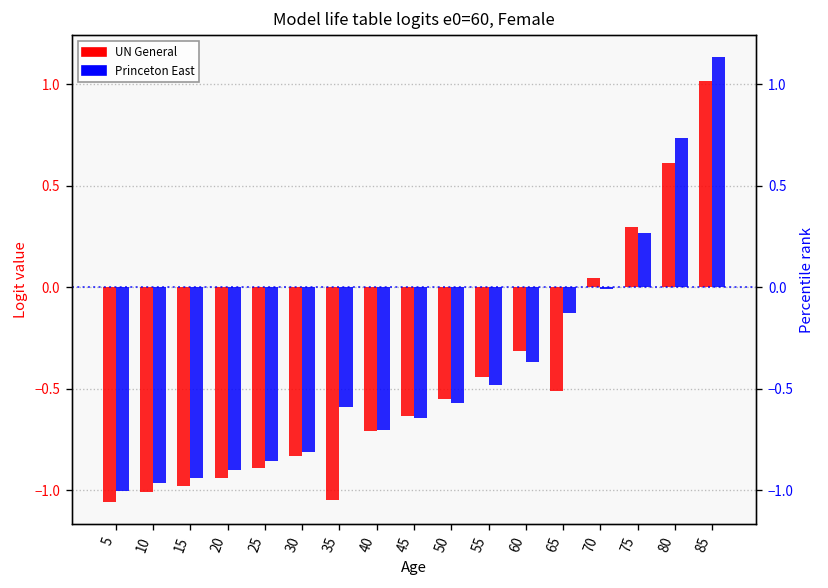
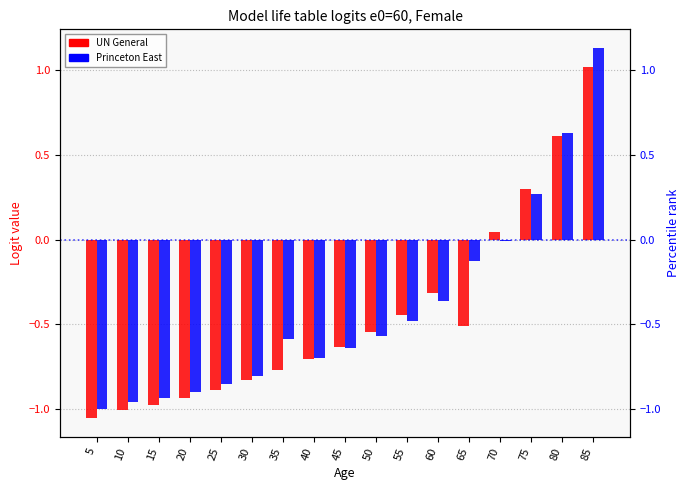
  {
    "UN General": {
      "5": -1.06,
      "10": -1.01,
      "15": -0.98,
      "20": -0.94,
      "25": -0.89,
      "30": -0.83,
-     "35": -1.05,
+     "35": -0.77,
      "40": -0.71,
      "45": -0.63,
      "50": -0.55,
      "55": -0.44,
      "60": -0.31,
      "65": -0.51,
      "70": 0.05,
      "75": 0.30,
      "80": 0.61,
      "85": 1.02
    },
    "Princeton East": {
      "5": -1.00,
      "10": -0.96,
      "15": -0.94,
      "20": -0.90,
      "25": -0.86,
      "30": -0.81,
      "35": -0.59,
      "40": -0.70,
      "45": -0.64,
      "50": -0.57,
      "55": -0.48,
      "60": -0.37,
      "65": -0.12,
      "75": 0.27,
-     "80": 0.74,
+     "80": 0.63,
      "85": 1.13
    }
  }
